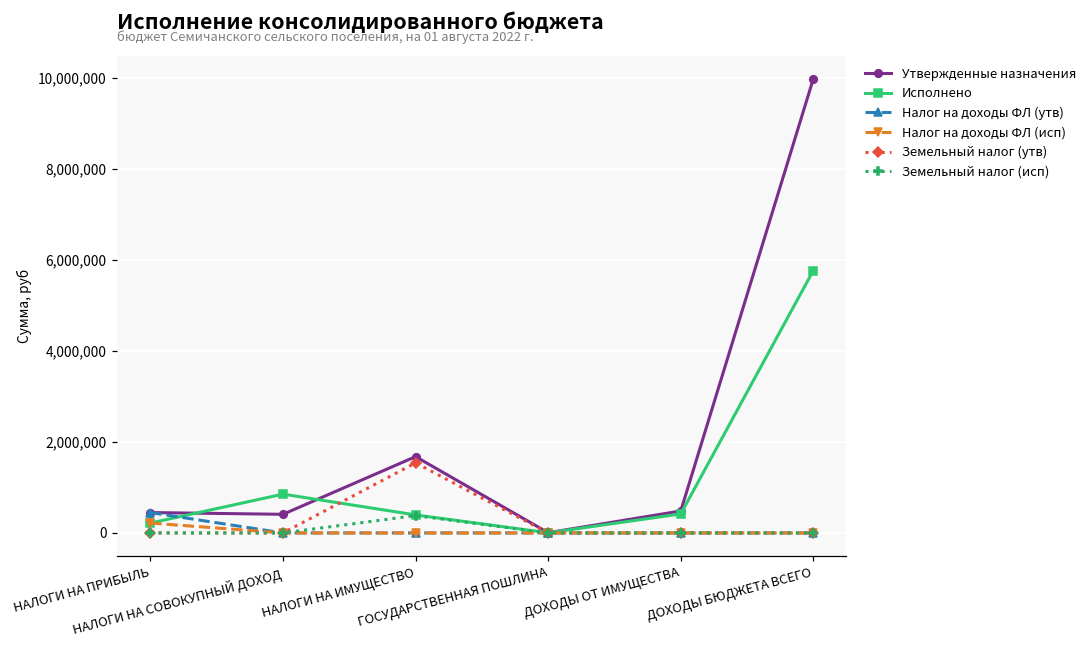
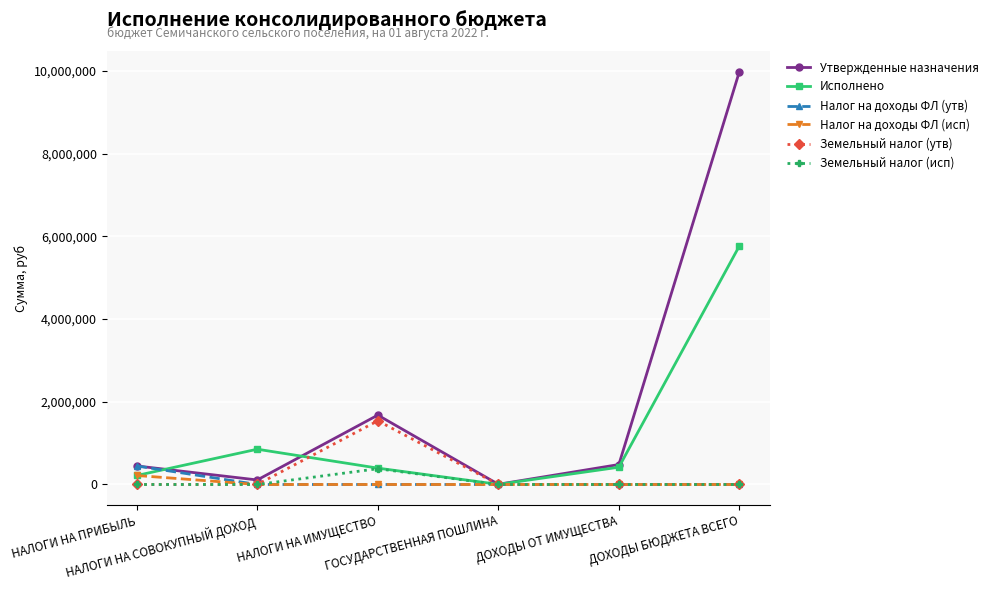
  {
    "Утвержденные назначения": {
-     "НАЛОГИ НА СОВОКУПНЫЙ ДОХОД": "400,000",
+     "НАЛОГИ НА СОВОКУПНЫЙ ДОХОД": "100,000",
      "НАЛОГИ НА ИМУЩЕСТВО": "1,700,000",
      "ДОХОДЫ ОТ ИМУЩЕСТВА": "500,000",
      "ДОХОДЫ БЮДЖЕТА ВСЕГО": "10,000,000"
    }
  }
